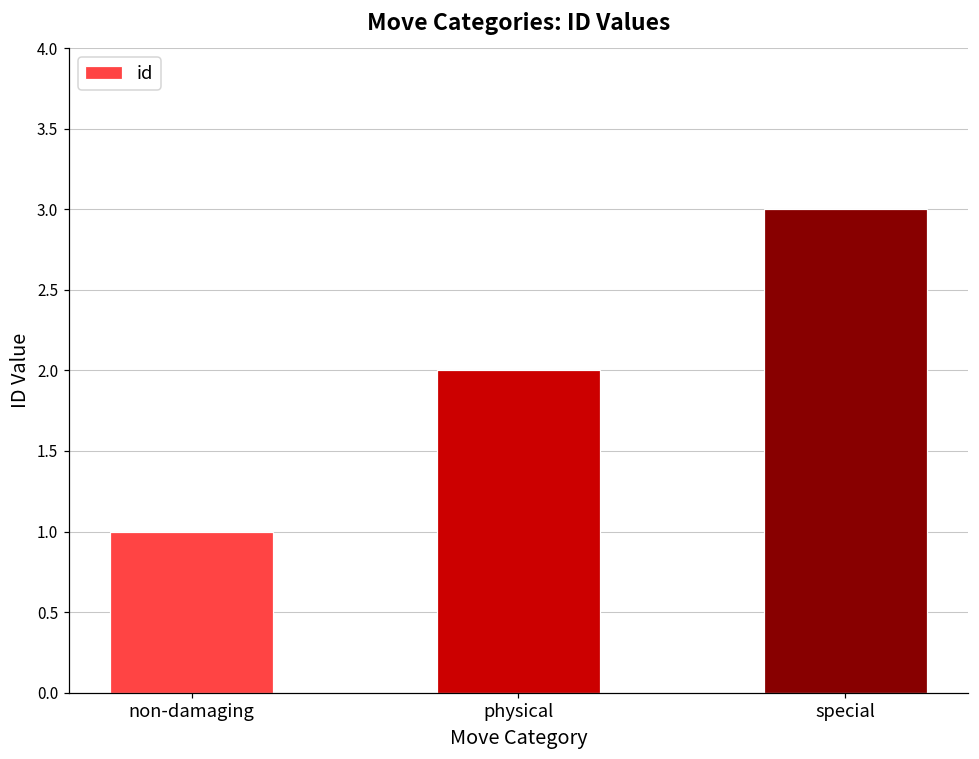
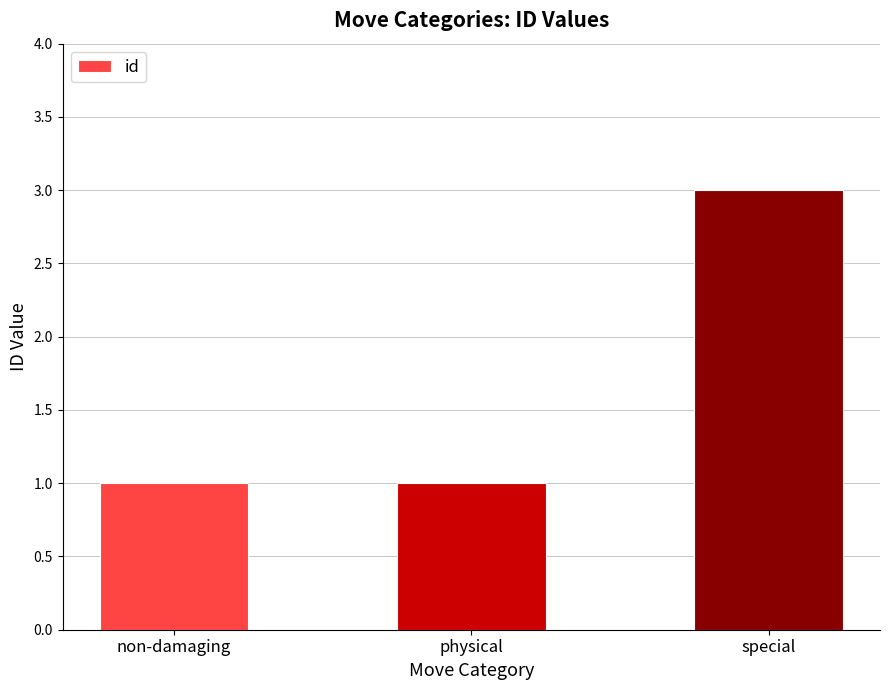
  {
    "non-damaging": 1,
-   "physical": 2,
+   "physical": 1,
    "special": 3
  }
